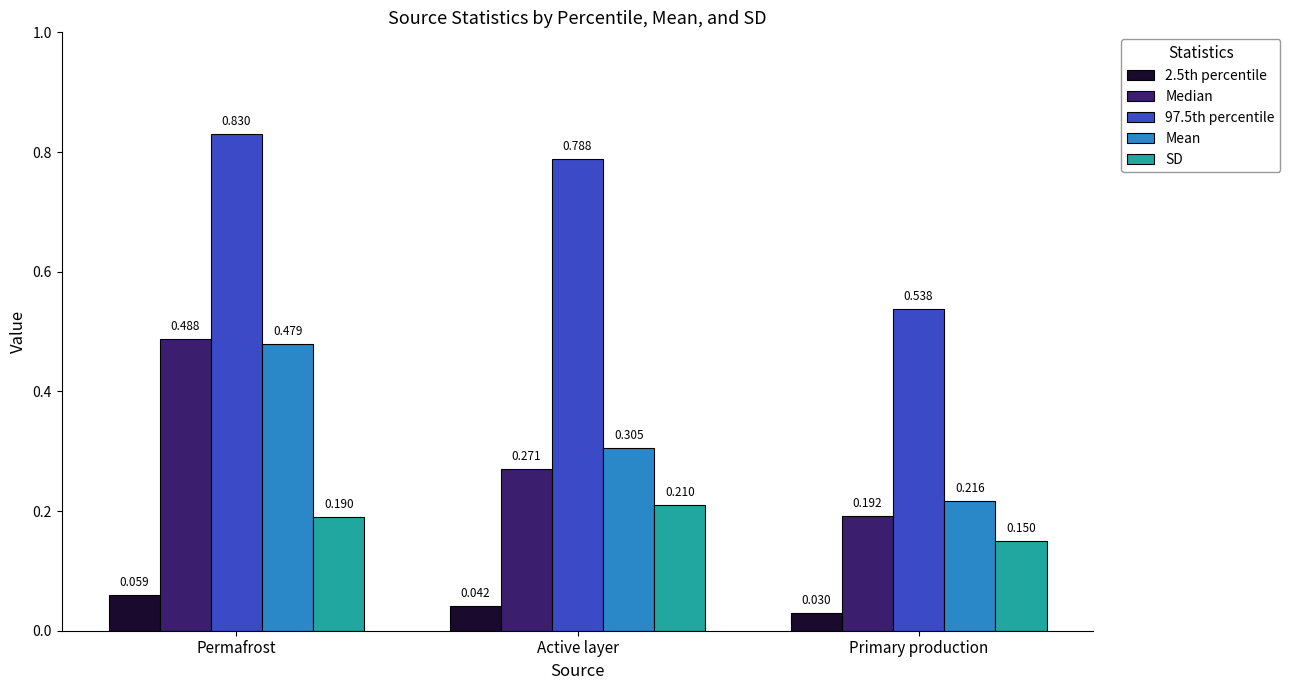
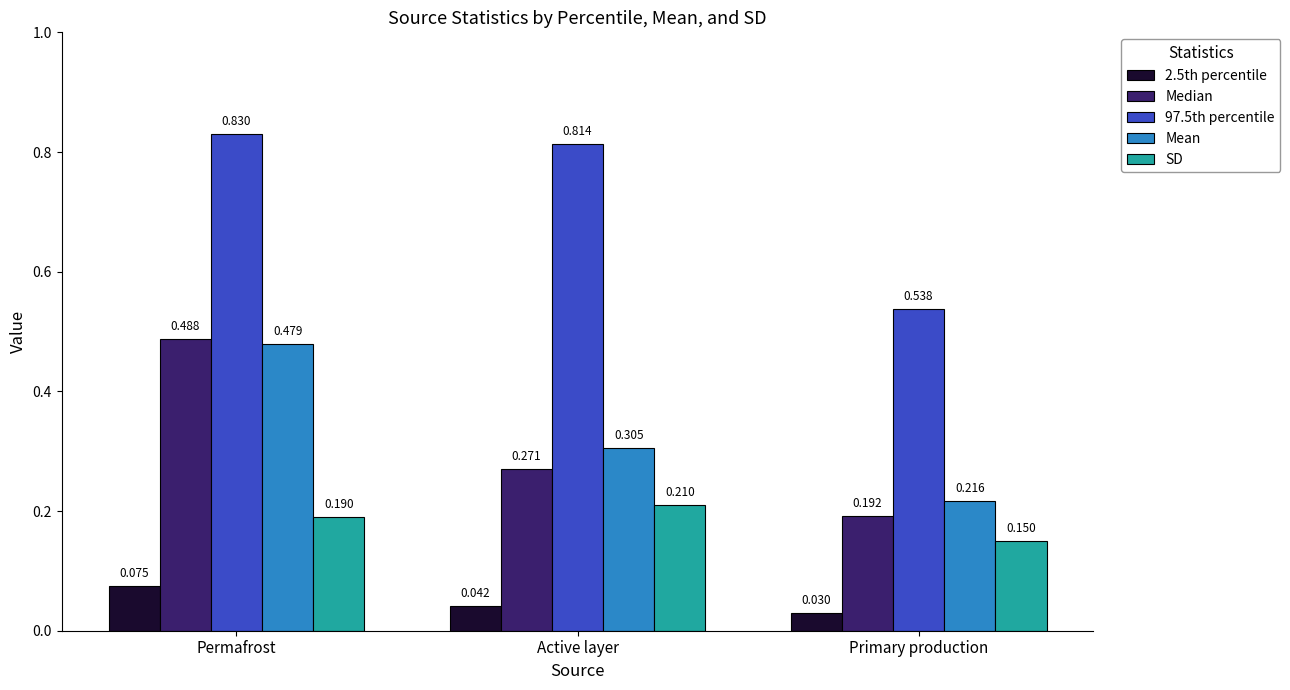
  {
    "2.5th percentile": {
-     "Permafrost": 0.059,
+     "Permafrost": 0.075,
      "Active layer": 0.042,
      "Primary production": 0.030
    },
    "Median": {
      "Permafrost": 0.488,
      "Active layer": 0.271,
      "Primary production": 0.192
    },
    "97.5th percentile": {
      "Permafrost": 0.830,
-     "Active layer": 0.788,
+     "Active layer": 0.814,
      "Primary production": 0.538
    }
  }
